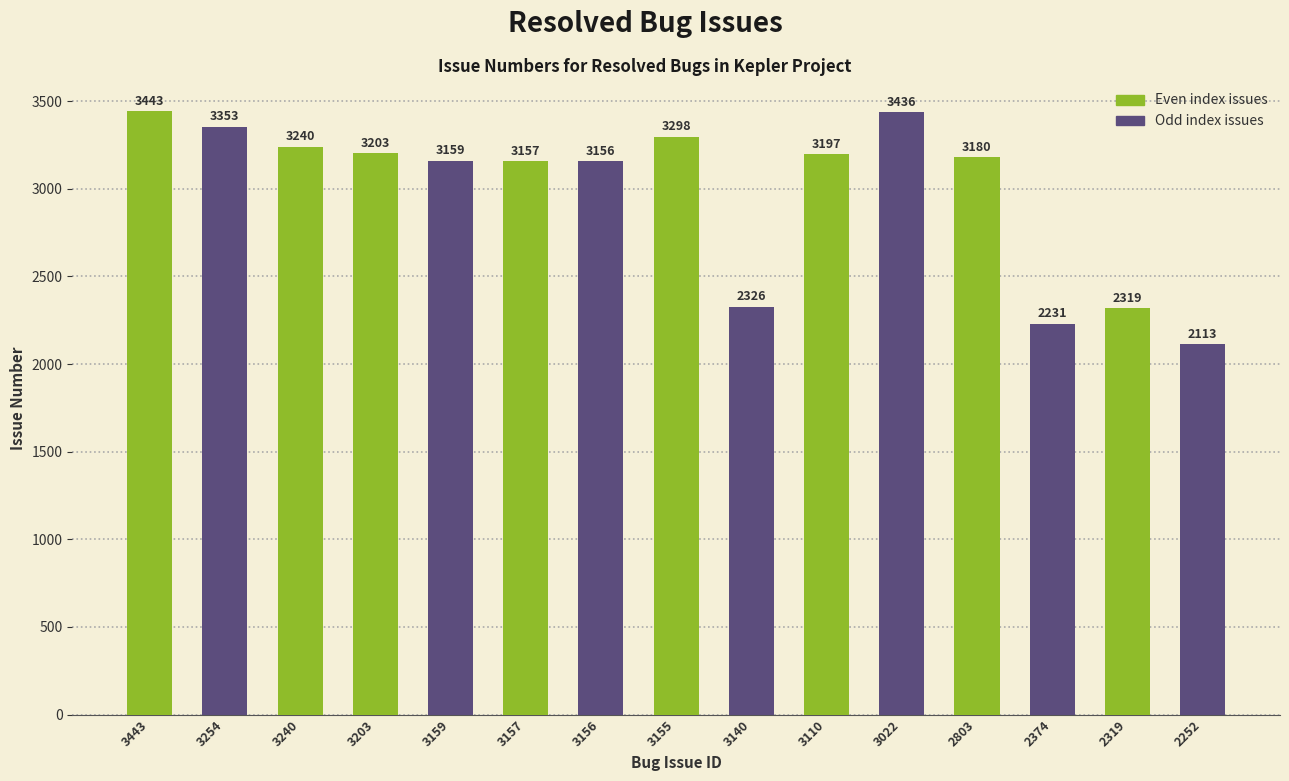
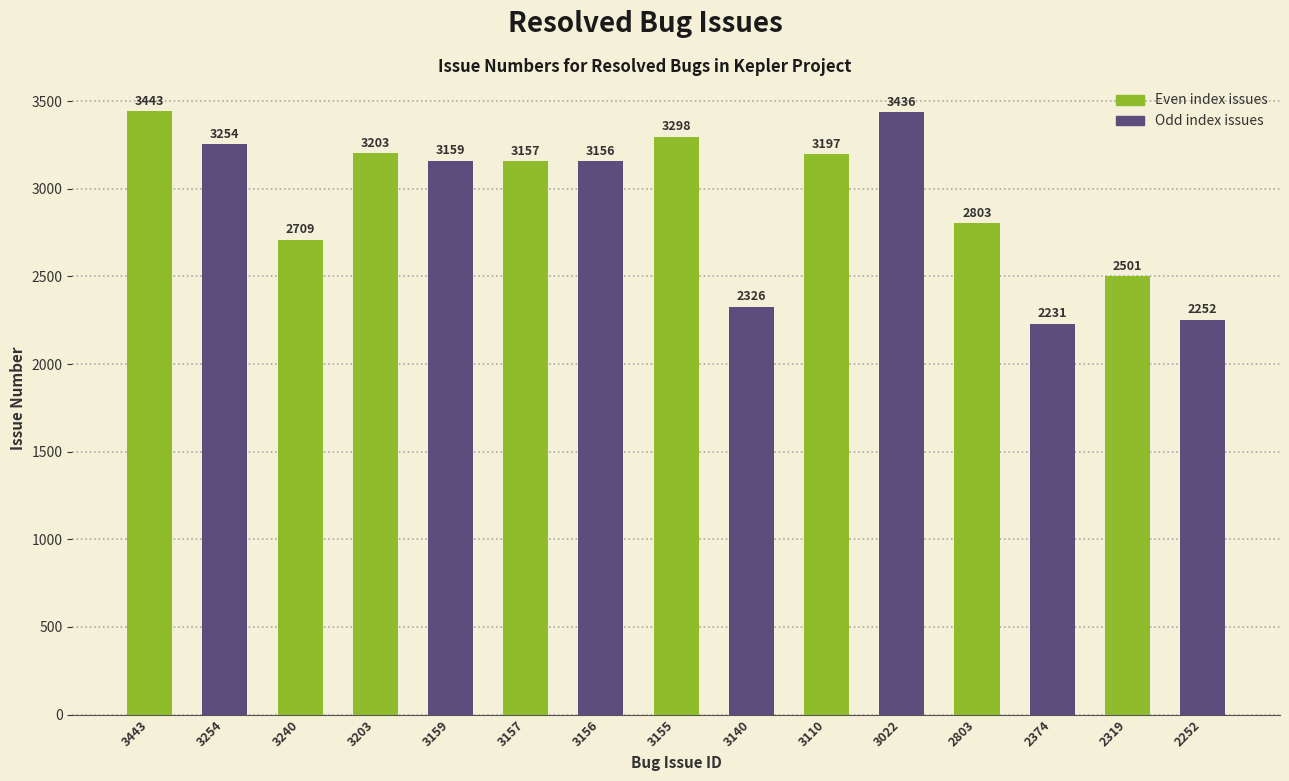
  {
    "3443": 3443,
-   "3254": 3353,
-   "3240": 3240,
+   "3254": 3254,
+   "3240": 2709,
    "3203": 3203,
    "3159": 3159,
    "3157": 3157,
    "3156": 3156,
    "3155": 3298,
    "3140": 2326,
    "3110": 3197,
    "3022": 3436,
-   "2803": 3180,
+   "2803": 2803,
    "2374": 2231,
-   "2319": 2319,
-   "2252": 2113
+   "2319": 2501,
+   "2252": 2252
  }
